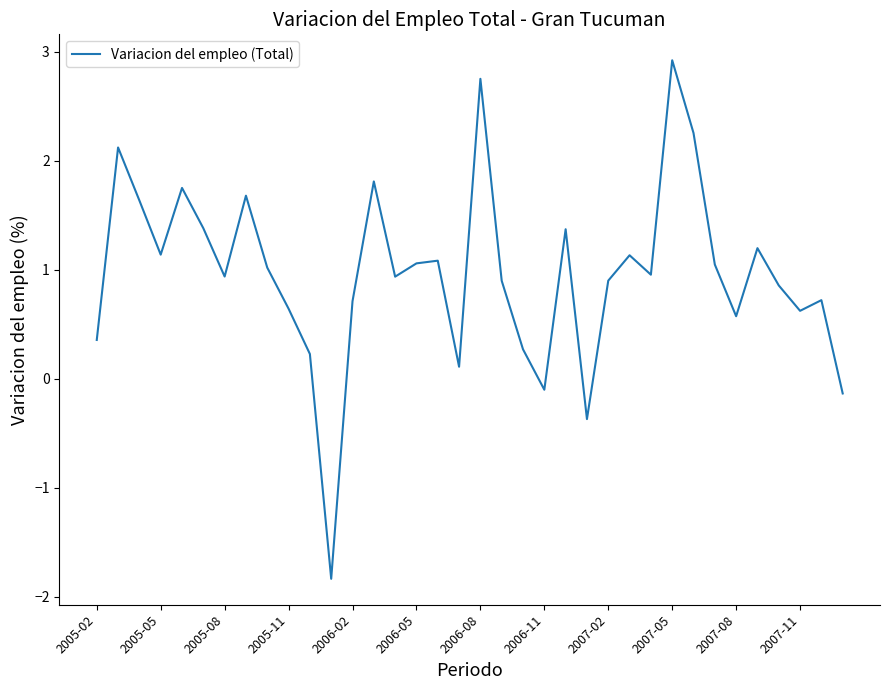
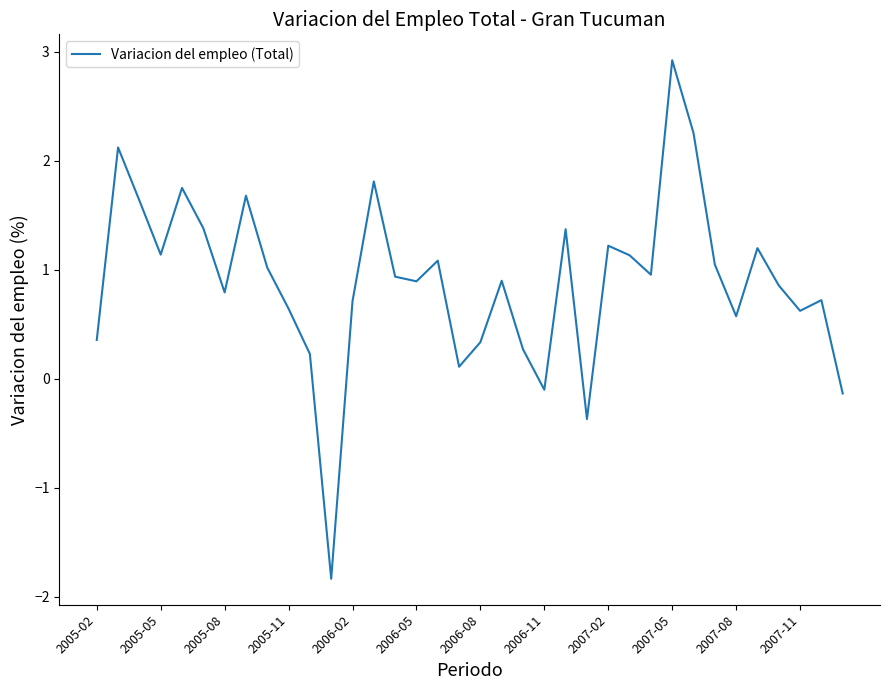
  {
    "2005-02": 0.36,
    "2005-05": 1.14,
-   "2005-08": 0.94,
+   "2005-08": 0.79,
    "2005-11": 0.64,
    "2006-02": 0.71,
-   "2006-05": 1.06,
-   "2006-08": 2.75,
+   "2006-05": 0.89,
+   "2006-08": 0.34,
    "2006-11": -0.10,
-   "2007-02": 0.90,
+   "2007-02": 1.22,
    "2007-05": 2.92,
    "2007-08": 0.57,
    "2007-11": 0.62
  }
